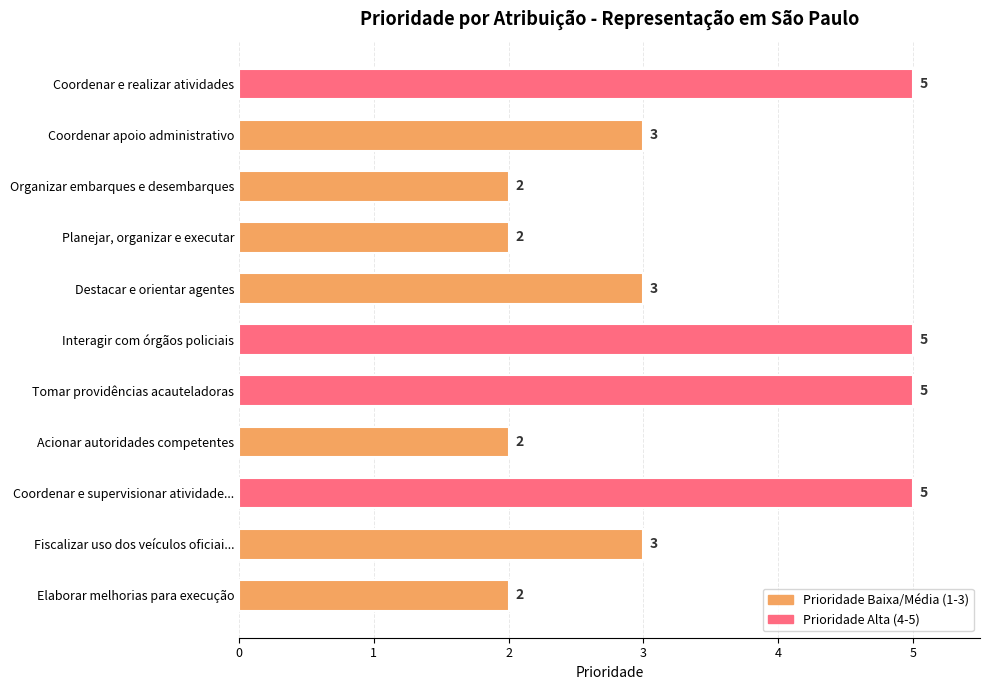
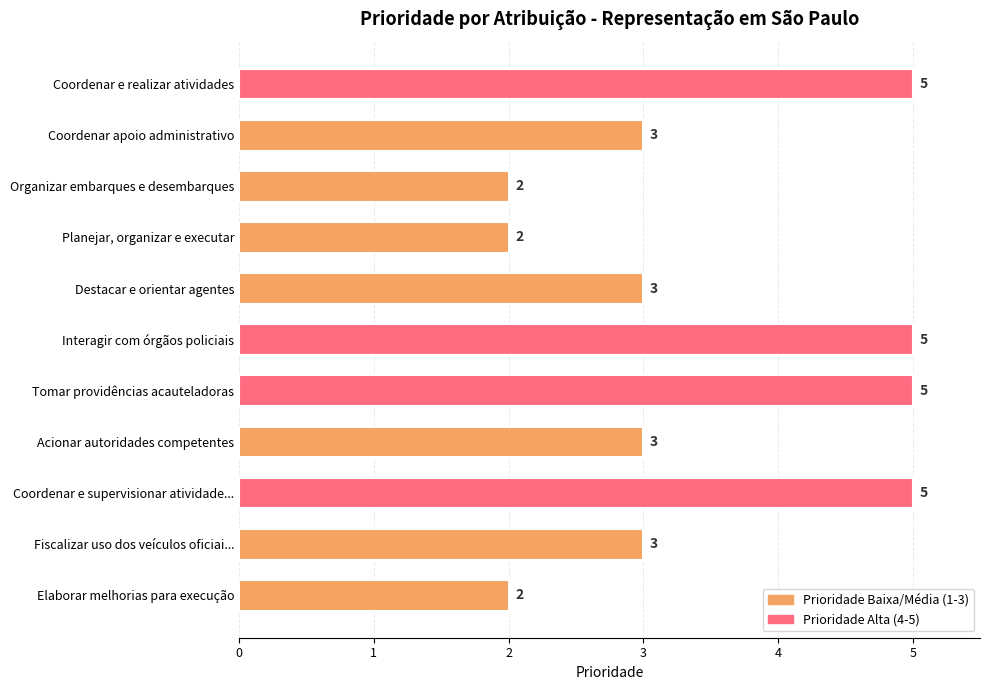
  {
    "Coordenar e realizar atividades": 5,
    "Coordenar apoio administrativo": 3,
    "Organizar embarques e desembarques": 2,
    "Planejar, organizar e executar": 2,
    "Destacar e orientar agentes": 3,
    "Interagir com órgãos policiais": 5,
    "Tomar providências acauteladoras": 5,
-   "Acionar autoridades competentes": 2,
+   "Acionar autoridades competentes": 3,
    "Coordenar e supervisionar atividade...": 5,
    "Fiscalizar uso dos veículos oficiai...": 3,
    "Elaborar melhorias para execução": 2
  }
